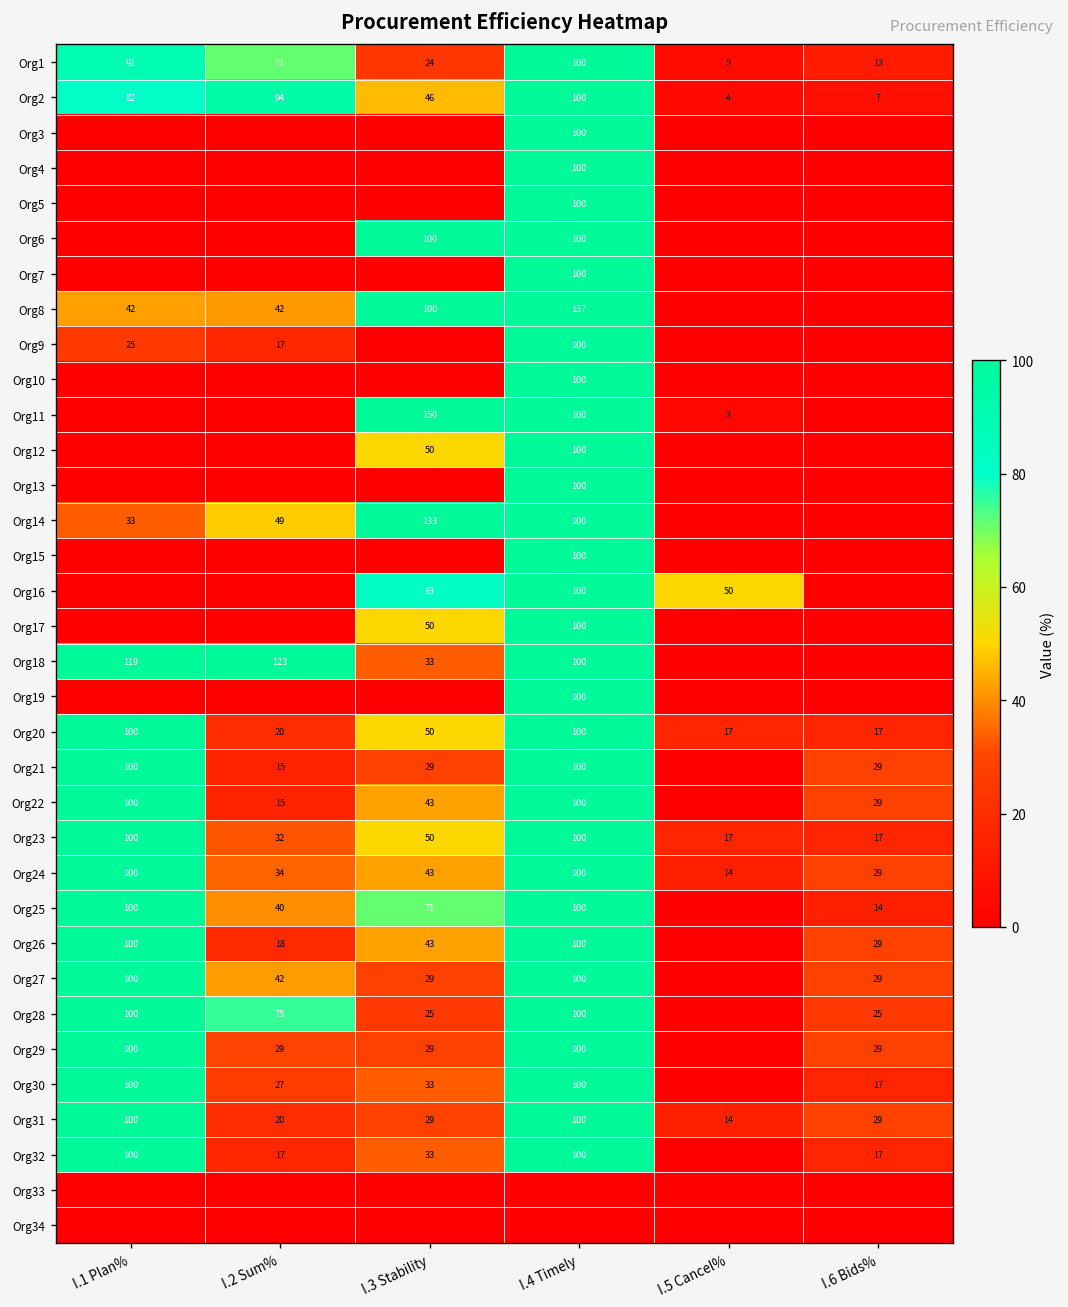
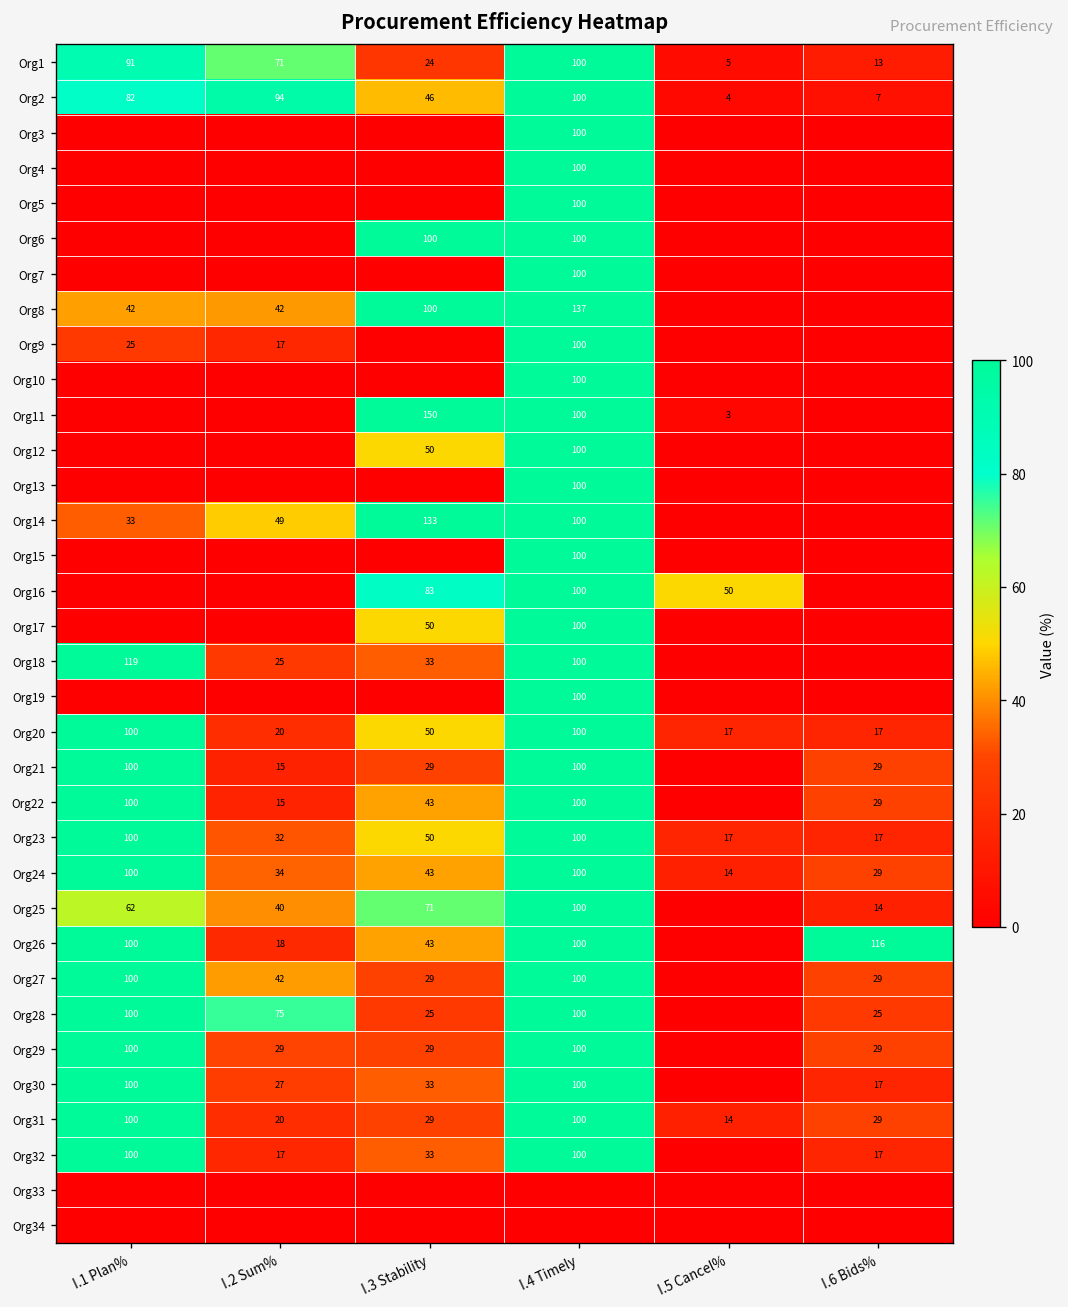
  {
    "Org1": {
      "I.1 Plan%": 91,
      "I.2 Sum%": 71,
      "I.3 Stability": 24,
      "I.4 Timely": 100,
      "I.5 Cancel%": 5,
      "I.6 Bids%": 13
    },
    "Org2": {
      "I.1 Plan%": 82,
      "I.2 Sum%": 94,
      "I.3 Stability": 46,
      "I.4 Timely": 100,
      "I.5 Cancel%": 4,
      "I.6 Bids%": 7
    },
    "Org3": {
      "I.4 Timely": 100
    },
    "Org4": {
      "I.4 Timely": 100
    },
    "Org5": {
      "I.4 Timely": 100
    },
    "Org6": {
      "I.3 Stability": 100,
      "I.4 Timely": 100
    },
    "Org7": {
      "I.4 Timely": 100
    },
    "Org8": {
      "I.1 Plan%": 42,
      "I.2 Sum%": 42,
      "I.3 Stability": 100,
      "I.4 Timely": 137
    },
    "Org9": {
      "I.1 Plan%": 25,
      "I.2 Sum%": 17,
      "I.4 Timely": 100
    },
    "Org10": {
      "I.4 Timely": 100
    },
    "Org11": {
      "I.3 Stability": 150,
      "I.4 Timely": 100,
      "I.5 Cancel%": 3
    },
    "Org12": {
      "I.3 Stability": 50,
      "I.4 Timely": 100
    },
    "Org13": {
      "I.4 Timely": 100
    },
    "Org14": {
      "I.1 Plan%": 33,
      "I.2 Sum%": 49,
      "I.3 Stability": 133,
      "I.4 Timely": 100
    },
    "Org15": {
      "I.4 Timely": 100
    },
    "Org16": {
      "I.3 Stability": 83,
      "I.4 Timely": 100,
      "I.5 Cancel%": 50
    },
    "Org17": {
      "I.3 Stability": 50,
      "I.4 Timely": 100
    },
    "Org18": {
      "I.1 Plan%": 119,
-     "I.2 Sum%": 123,
+     "I.2 Sum%": 25,
      "I.3 Stability": 33,
      "I.4 Timely": 100
    },
    "Org19": {
      "I.4 Timely": 100
    },
    "Org20": {
      "I.1 Plan%": 100,
      "I.2 Sum%": 20,
      "I.3 Stability": 50,
      "I.4 Timely": 100,
      "I.5 Cancel%": 17,
      "I.6 Bids%": 17
    },
    "Org21": {
      "I.1 Plan%": 100,
      "I.2 Sum%": 15,
      "I.3 Stability": 29,
      "I.4 Timely": 100,
      "I.6 Bids%": 29
    },
    "Org22": {
      "I.1 Plan%": 100,
      "I.2 Sum%": 15,
      "I.3 Stability": 43,
      "I.4 Timely": 100,
      "I.6 Bids%": 29
    },
    "Org23": {
      "I.1 Plan%": 100,
      "I.2 Sum%": 32,
      "I.3 Stability": 50,
      "I.4 Timely": 100,
      "I.5 Cancel%": 17,
      "I.6 Bids%": 17
    },
    "Org24": {
      "I.1 Plan%": 100,
      "I.2 Sum%": 34,
      "I.3 Stability": 43,
      "I.4 Timely": 100,
      "I.5 Cancel%": 14,
      "I.6 Bids%": 29
    },
    "Org25": {
-     "I.1 Plan%": 100,
+     "I.1 Plan%": 62,
      "I.2 Sum%": 40,
      "I.3 Stability": 71,
      "I.4 Timely": 100,
      "I.6 Bids%": 14
    },
    "Org26": {
      "I.1 Plan%": 100,
      "I.2 Sum%": 18,
      "I.3 Stability": 43,
      "I.4 Timely": 100,
-     "I.6 Bids%": 29
+     "I.6 Bids%": 116
    },
    "Org27": {
      "I.1 Plan%": 100,
      "I.2 Sum%": 42,
      "I.3 Stability": 29,
      "I.4 Timely": 100,
      "I.6 Bids%": 29
    },
    "Org28": {
      "I.1 Plan%": 100,
      "I.2 Sum%": 75,
      "I.3 Stability": 25,
      "I.4 Timely": 100,
      "I.6 Bids%": 25
    },
    "Org29": {
      "I.1 Plan%": 100,
      "I.2 Sum%": 29,
      "I.3 Stability": 29,
      "I.4 Timely": 100,
      "I.6 Bids%": 29
    },
    "Org30": {
      "I.1 Plan%": 100,
      "I.2 Sum%": 27,
      "I.3 Stability": 33,
      "I.4 Timely": 100,
      "I.6 Bids%": 17
    },
    "Org31": {
      "I.1 Plan%": 100,
      "I.2 Sum%": 20,
      "I.3 Stability": 29,
      "I.4 Timely": 100,
      "I.5 Cancel%": 14,
      "I.6 Bids%": 29
    },
    "Org32": {
      "I.1 Plan%": 100,
      "I.2 Sum%": 17,
      "I.3 Stability": 33,
      "I.4 Timely": 100,
      "I.6 Bids%": 17
    }
  }
